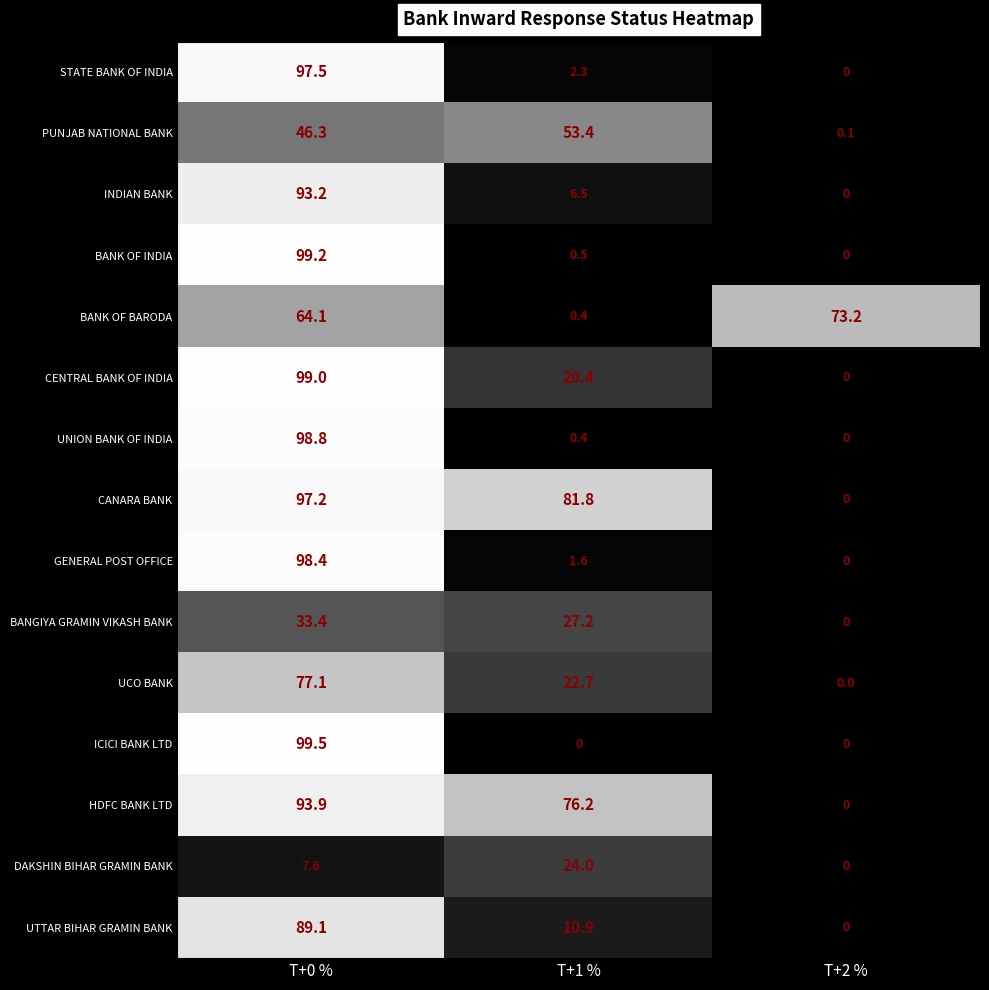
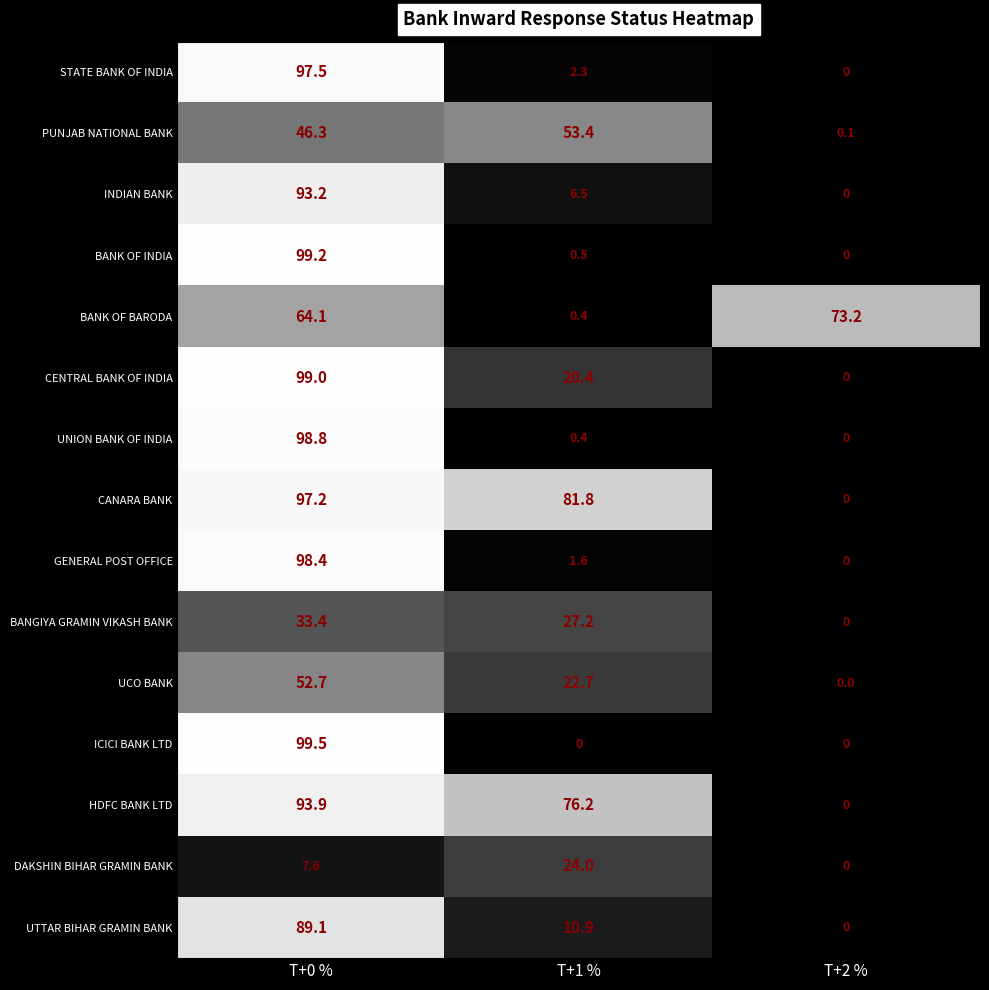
  {
    "STATE BANK OF INDIA": {
      "T+0 %": 97.5,
      "T+1 %": 2.3,
      "T+2 %": 0
    },
    "PUNJAB NATIONAL BANK": {
      "T+0 %": 46.3,
      "T+1 %": 53.4,
      "T+2 %": 0.1
    },
    "INDIAN BANK": {
      "T+0 %": 93.2,
      "T+1 %": 6.5,
      "T+2 %": 0
    },
    "BANK OF INDIA": {
      "T+0 %": 99.2,
      "T+1 %": 0.5,
      "T+2 %": 0
    },
    "BANK OF BARODA": {
      "T+0 %": 64.1,
      "T+1 %": 0.4,
      "T+2 %": 73.2
    },
    "CENTRAL BANK OF INDIA": {
      "T+0 %": 99.0,
      "T+1 %": 20.4,
      "T+2 %": 0
    },
    "UNION BANK OF INDIA": {
      "T+0 %": 98.8,
      "T+1 %": 0.4,
      "T+2 %": 0
    },
    "CANARA BANK": {
      "T+0 %": 97.2,
      "T+1 %": 81.8,
      "T+2 %": 0
    },
    "GENERAL POST OFFICE": {
      "T+0 %": 98.4,
      "T+1 %": 1.6,
      "T+2 %": 0
    },
    "BANGIYA GRAMIN VIKASH BANK": {
      "T+0 %": 33.4,
      "T+1 %": 27.2,
      "T+2 %": 0
    },
    "UCO BANK": {
-     "T+0 %": 77.1,
+     "T+0 %": 52.7,
      "T+1 %": 22.7,
      "T+2 %": 0.0
    },
    "ICICI BANK LTD": {
      "T+0 %": 99.5,
      "T+1 %": 0,
      "T+2 %": 0
    },
    "HDFC BANK LTD": {
      "T+0 %": 93.9,
      "T+1 %": 76.2,
      "T+2 %": 0
    },
    "DAKSHIN BIHAR GRAMIN BANK": {
      "T+0 %": 7.6,
      "T+1 %": 24.0,
      "T+2 %": 0
    },
    "UTTAR BIHAR GRAMIN BANK": {
      "T+0 %": 89.1,
      "T+1 %": 10.9,
      "T+2 %": 0
    }
  }
